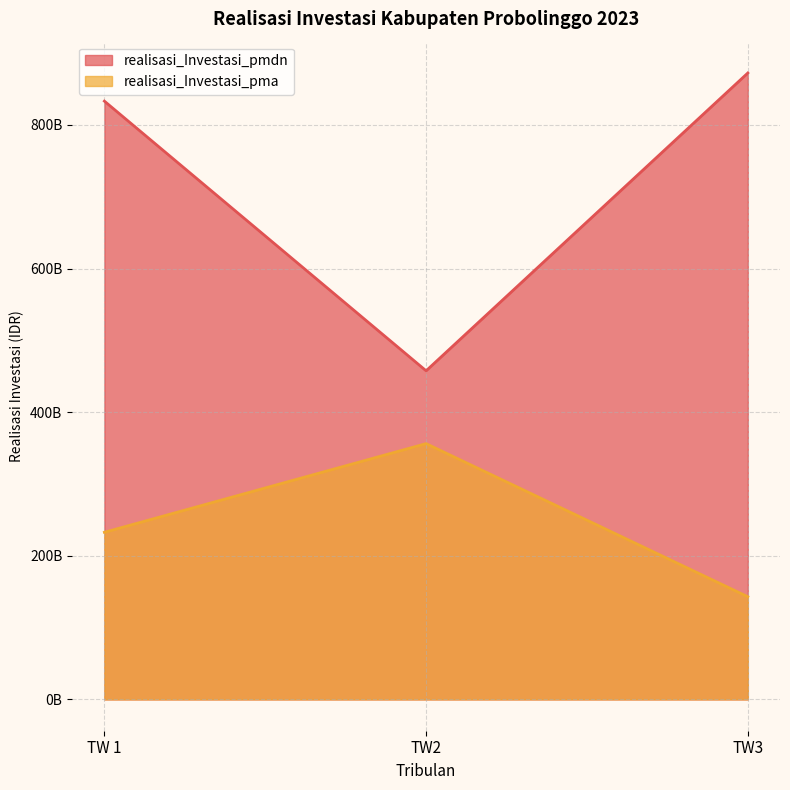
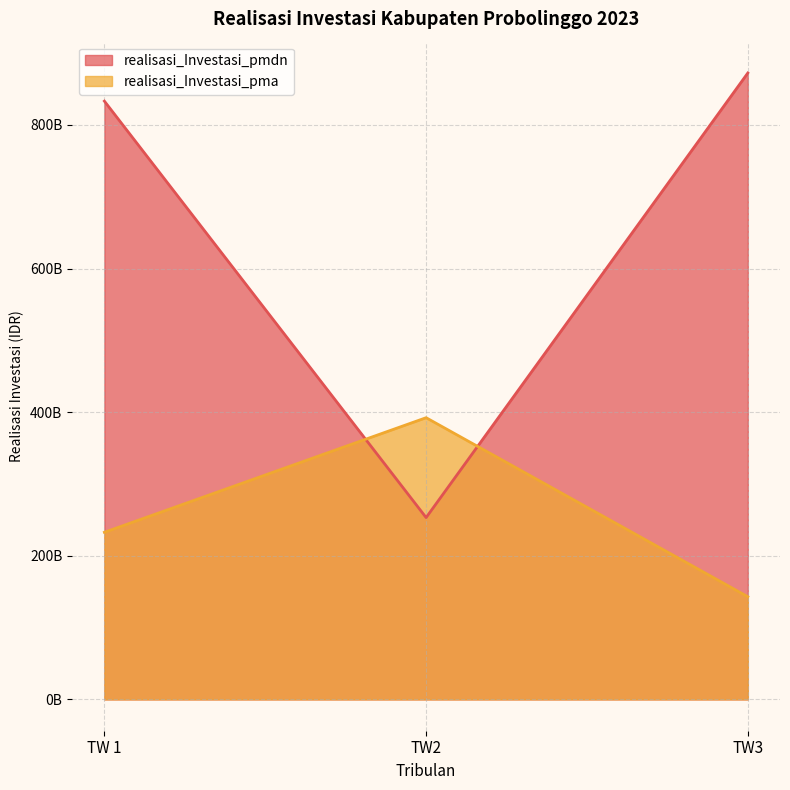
  {
    "realisasi_Investasi_pmdn": {
      "TW 1": 830000000000,
-     "TW2": 460000000000,
+     "TW2": 250000000000,
      "TW3": 870000000000
    },
    "realisasi_Investasi_pma": {
      "TW 1": 230000000000,
-     "TW2": 360000000000,
+     "TW2": 390000000000,
      "TW3": 140000000000
    }
  }
